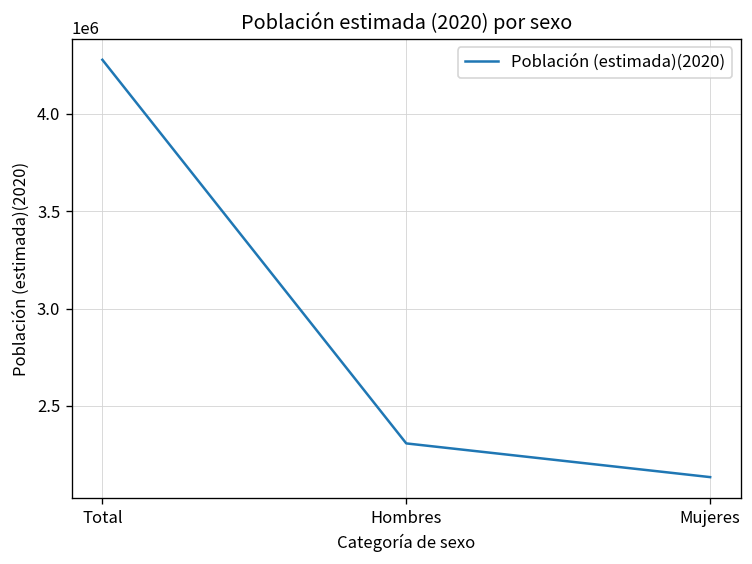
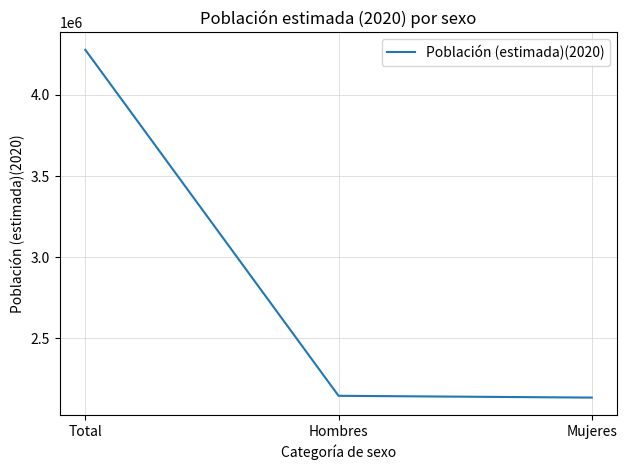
  {
    "Total": 4280000,
-   "Hombres": 2310000,
+   "Hombres": 2140000,
    "Mujeres": 2130000
  }
